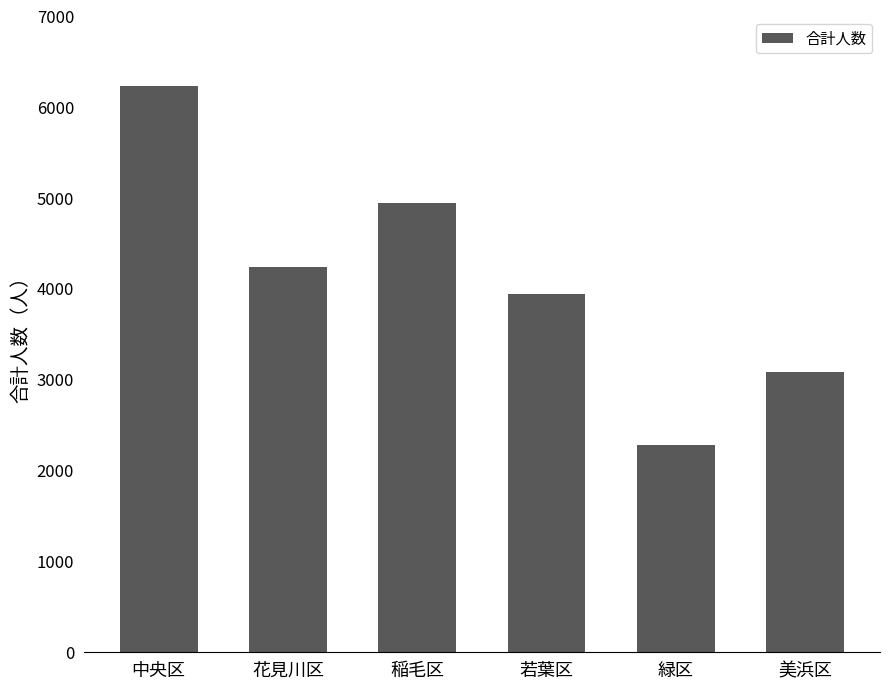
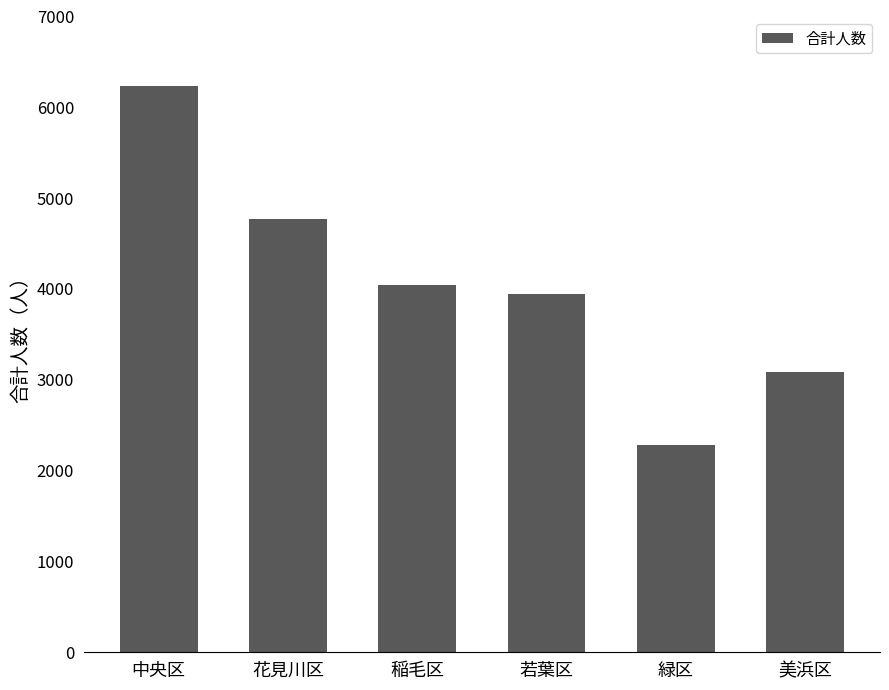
  {
    "中央区": 6200,
-   "花見川区": 4200,
-   "稲毛区": 4900,
+   "花見川区": 4800,
+   "稲毛区": 4000,
    "若葉区": 4000,
    "緑区": 2300,
    "美浜区": 3100
  }
